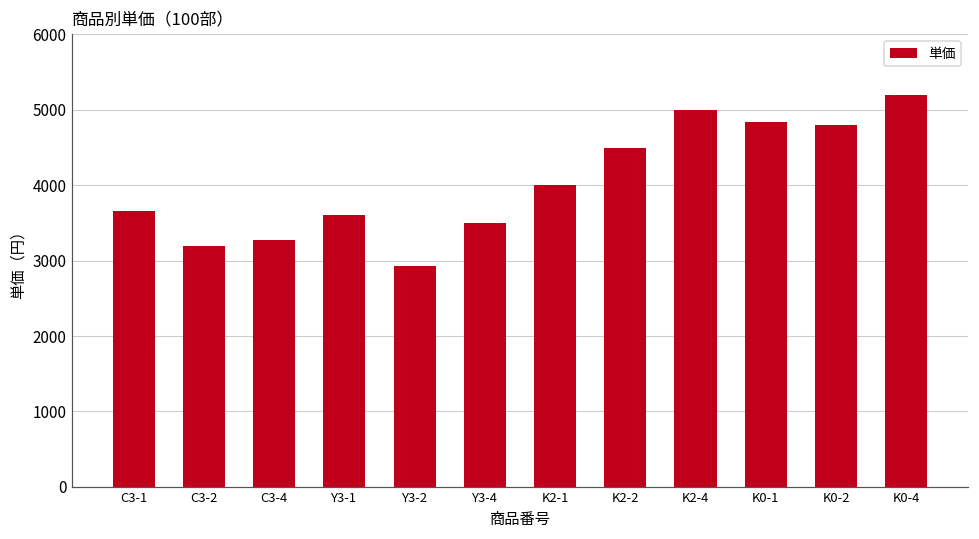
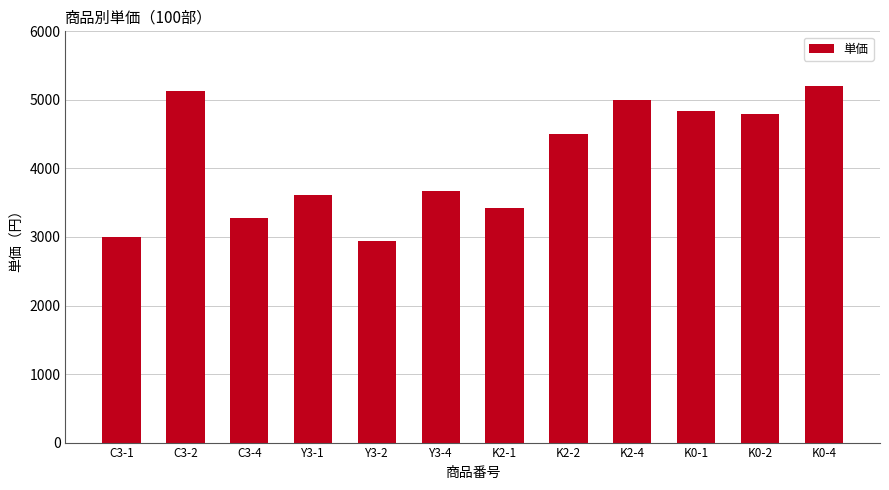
  {
-   "C3-1": 3700,
-   "C3-2": 3200,
+   "C3-1": 3000,
+   "C3-2": 5100,
    "C3-4": 3300,
    "Y3-1": 3600,
    "Y3-2": 2900,
-   "Y3-4": 3500,
-   "K2-1": 4000,
+   "Y3-4": 3700,
+   "K2-1": 3400,
    "K2-2": 4500,
    "K2-4": 5000,
    "K0-1": 4800,
    "K0-2": 4800,
    "K0-4": 5200
  }
